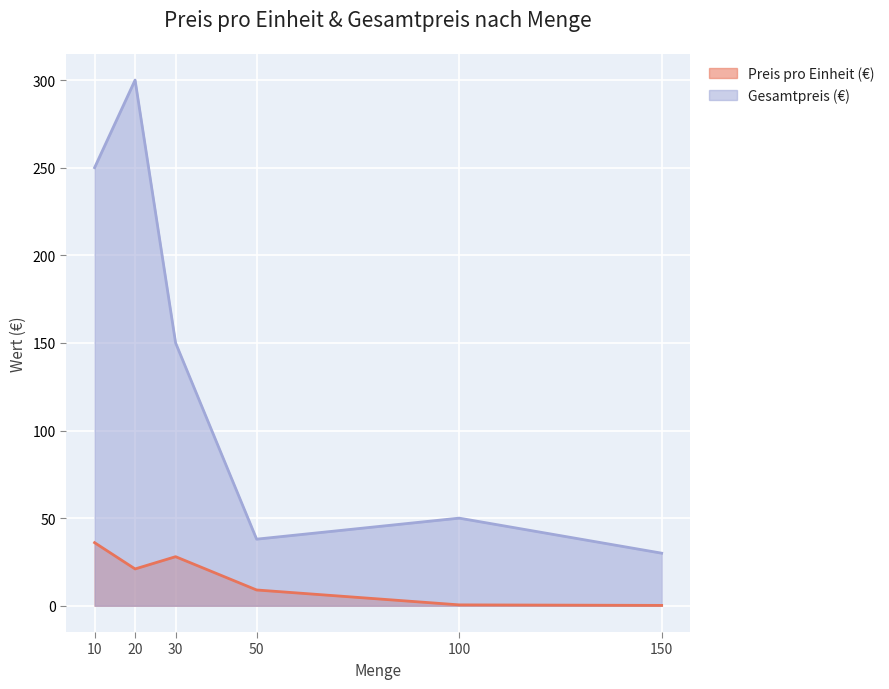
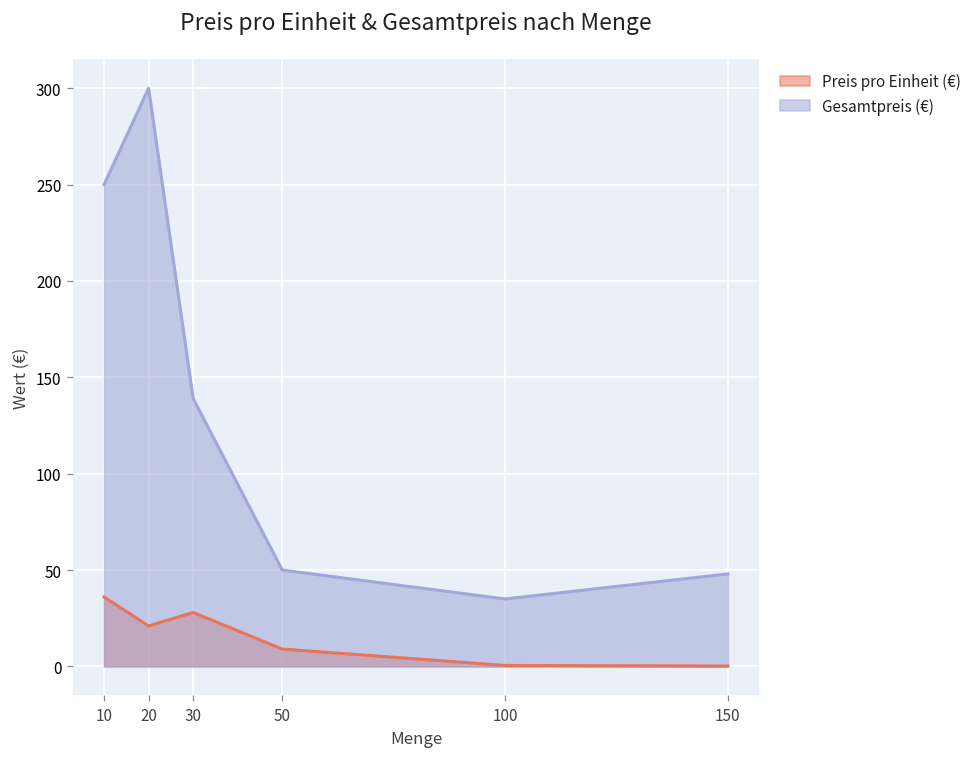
  {
    "Preis pro Einheit (€)": {
      "10": 36,
      "20": 21,
      "30": 28,
      "50": 9,
      "100": 1,
      "150": 0
    },
    "Gesamtpreis (€)": {
      "10": 250,
      "20": 300,
-     "30": 150,
-     "50": 38,
-     "100": 50,
-     "150": 30
+     "30": 139,
+     "50": 50,
+     "100": 35,
+     "150": 48
    }
  }
